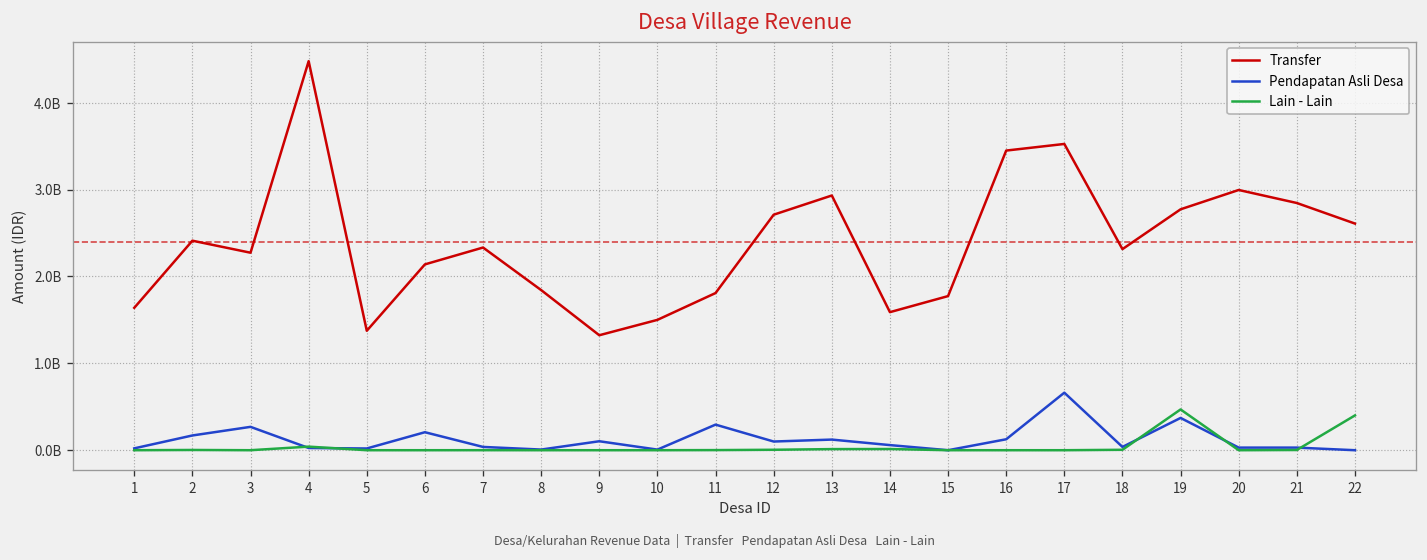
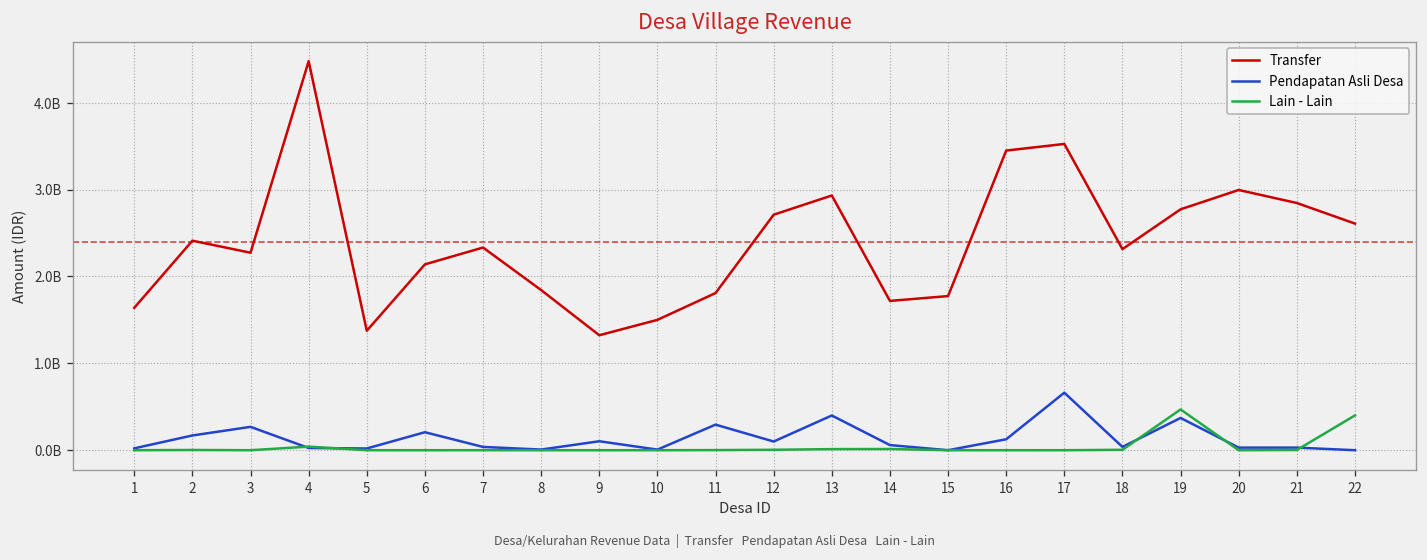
  {
    "Transfer": {
      "1": 1600000000,
      "2": 2400000000,
      "3": 2300000000,
      "4": 4500000000,
      "5": 1400000000,
      "6": 2100000000,
      "7": 2300000000,
      "8": 1800000000,
      "9": 1300000000,
      "10": 1500000000,
      "11": 1800000000,
      "12": 2700000000,
      "13": 2900000000,
-     "14": 1600000000,
+     "14": 1700000000,
      "15": 1800000000,
      "16": 3400000000,
      "17": 3500000000,
      "18": 2300000000,
      "19": 2800000000,
      "20": 3000000000,
      "21": 2800000000,
      "22": 2600000000
    },
    "Pendapatan Asli Desa": {
      "2": 200000000,
      "3": 300000000,
      "6": 200000000,
      "7": 0,
      "9": 100000000,
      "11": 300000000,
      "12": 100000000,
-     "13": 100000000,
+     "13": 400000000,
      "14": 100000000,
      "16": 100000000,
      "17": 700000000,
      "19": 400000000,
      "22": 0
    },
    "Lain - Lain": {
      "2": 0,
      "3": 0,
      "6": 0,
      "7": 0,
      "9": 0,
      "11": 0,
      "12": 0,
      "13": 0,
      "14": 0,
      "16": 0,
      "17": 0,
      "19": 500000000,
      "22": 400000000
    }
  }
